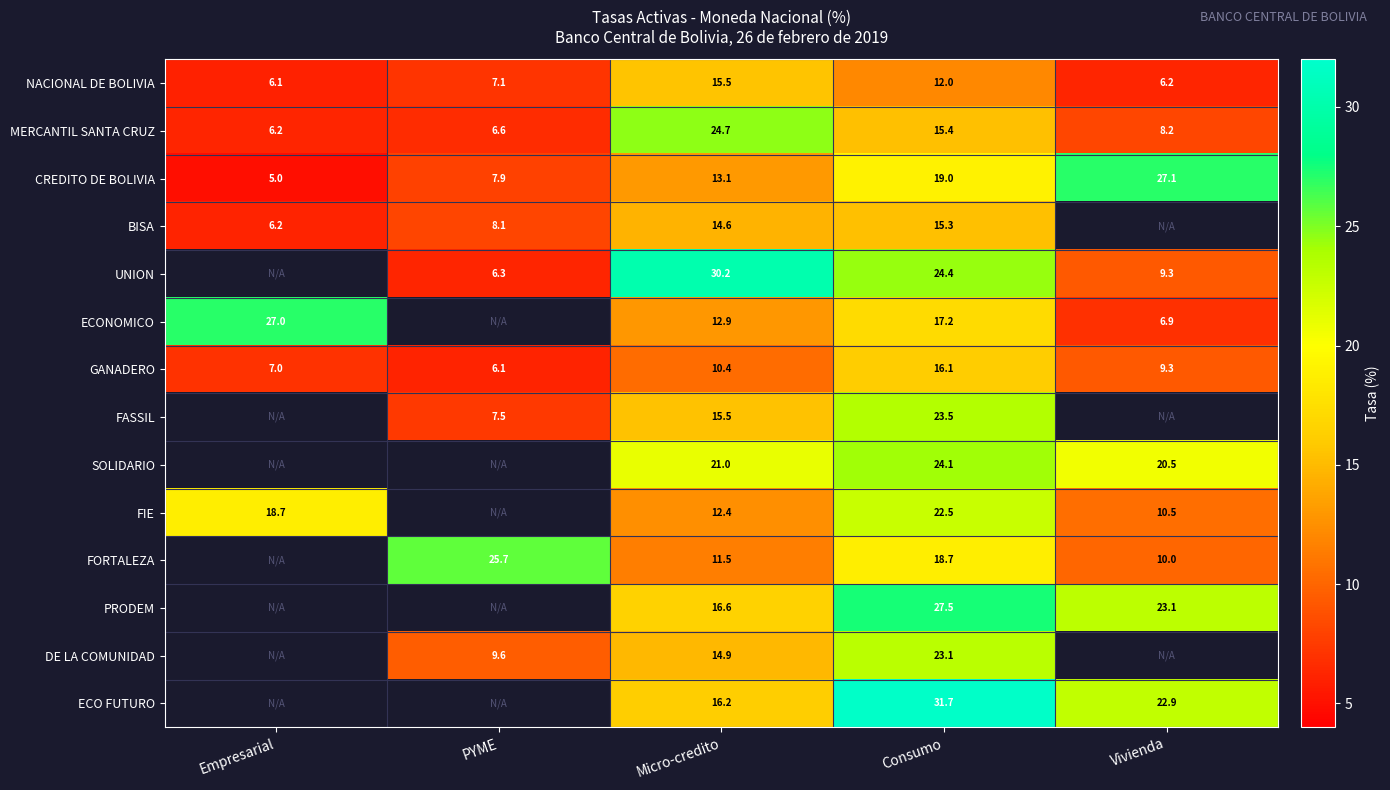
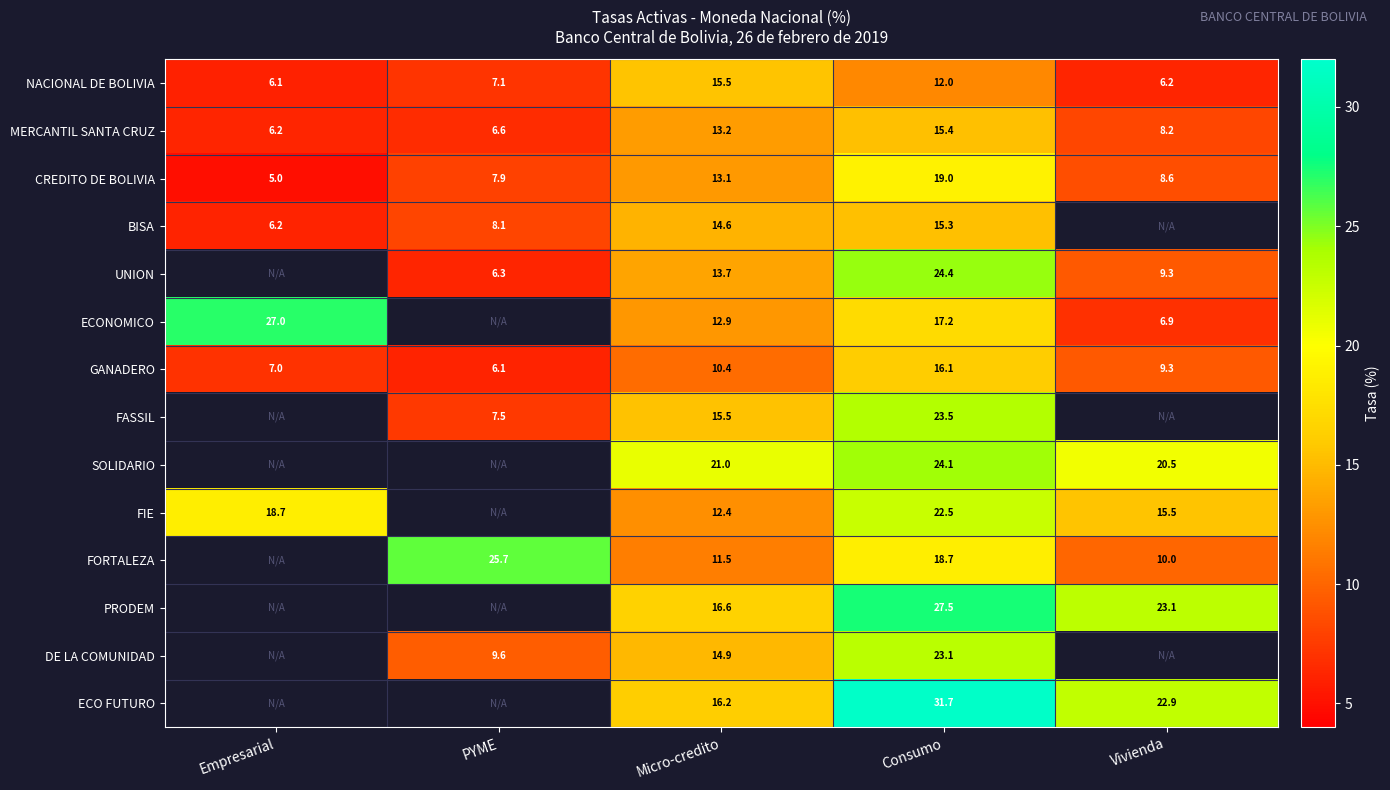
  {
    "NACIONAL DE BOLIVIA": {
      "Empresarial": 6.1,
      "PYME": 7.1,
      "Micro-credito": 15.5,
      "Consumo": 12.0,
      "Vivienda": 6.2
    },
    "MERCANTIL SANTA CRUZ": {
      "Empresarial": 6.2,
      "PYME": 6.6,
-     "Micro-credito": 24.7,
+     "Micro-credito": 13.2,
      "Consumo": 15.4,
      "Vivienda": 8.2
    },
    "CREDITO DE BOLIVIA": {
      "Empresarial": 5.0,
      "PYME": 7.9,
      "Micro-credito": 13.1,
      "Consumo": 19.0,
-     "Vivienda": 27.1
+     "Vivienda": 8.6
    },
    "BISA": {
      "Empresarial": 6.2,
      "PYME": 8.1,
      "Micro-credito": 14.6,
      "Consumo": 15.3
    },
    "UNION": {
      "PYME": 6.3,
-     "Micro-credito": 30.2,
+     "Micro-credito": 13.7,
      "Consumo": 24.4,
      "Vivienda": 9.3
    },
    "ECONOMICO": {
      "Empresarial": 27.0,
      "Micro-credito": 12.9,
      "Consumo": 17.2,
      "Vivienda": 6.9
    },
    "GANADERO": {
      "Empresarial": 7.0,
      "PYME": 6.1,
      "Micro-credito": 10.4,
      "Consumo": 16.1,
      "Vivienda": 9.3
    },
    "FASSIL": {
      "PYME": 7.5,
      "Micro-credito": 15.5,
      "Consumo": 23.5
    },
    "SOLIDARIO": {
      "Micro-credito": 21.0,
      "Consumo": 24.1,
      "Vivienda": 20.5
    },
    "FIE": {
      "Empresarial": 18.7,
      "Micro-credito": 12.4,
      "Consumo": 22.5,
-     "Vivienda": 10.5
+     "Vivienda": 15.5
    },
    "FORTALEZA": {
      "PYME": 25.7,
      "Micro-credito": 11.5,
      "Consumo": 18.7,
      "Vivienda": 10.0
    },
    "PRODEM": {
      "Micro-credito": 16.6,
      "Consumo": 27.5,
      "Vivienda": 23.1
    },
    "DE LA COMUNIDAD": {
      "PYME": 9.6,
      "Micro-credito": 14.9,
      "Consumo": 23.1
    },
    "ECO FUTURO": {
      "Micro-credito": 16.2,
      "Consumo": 31.7,
      "Vivienda": 22.9
    }
  }
